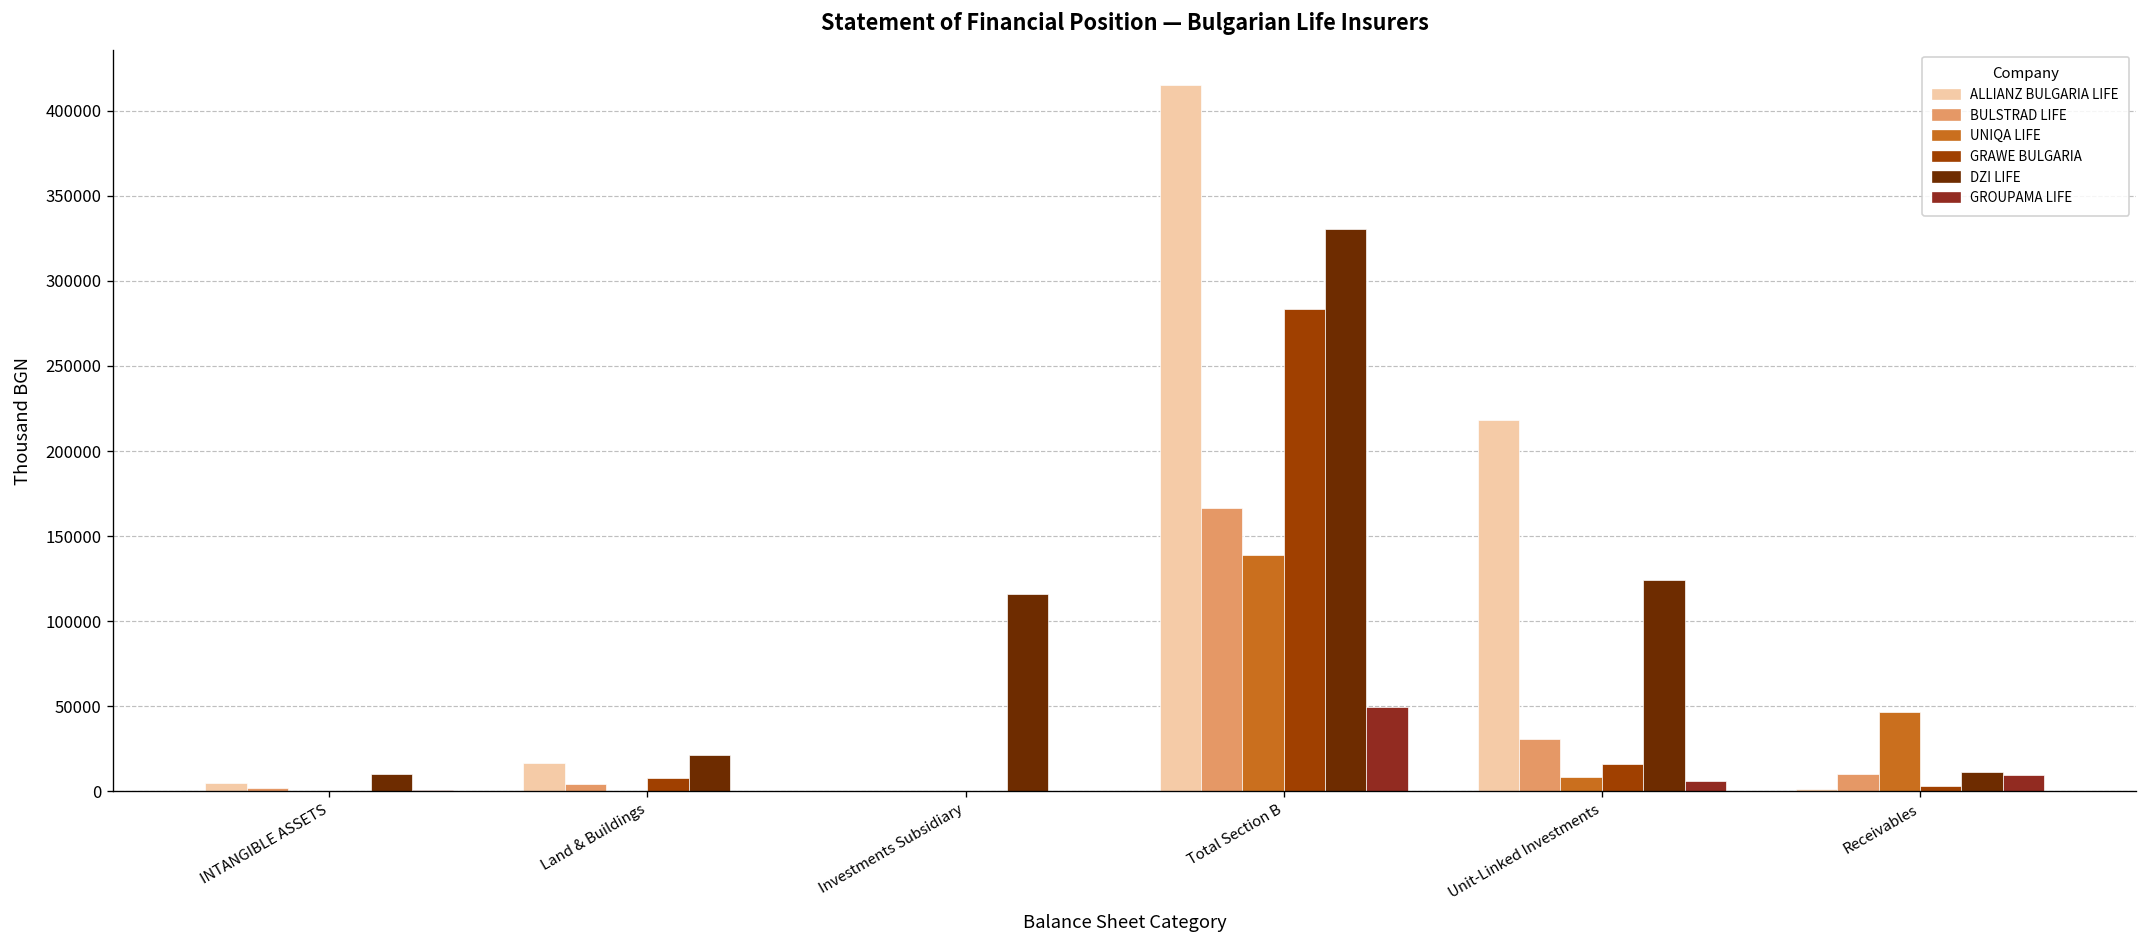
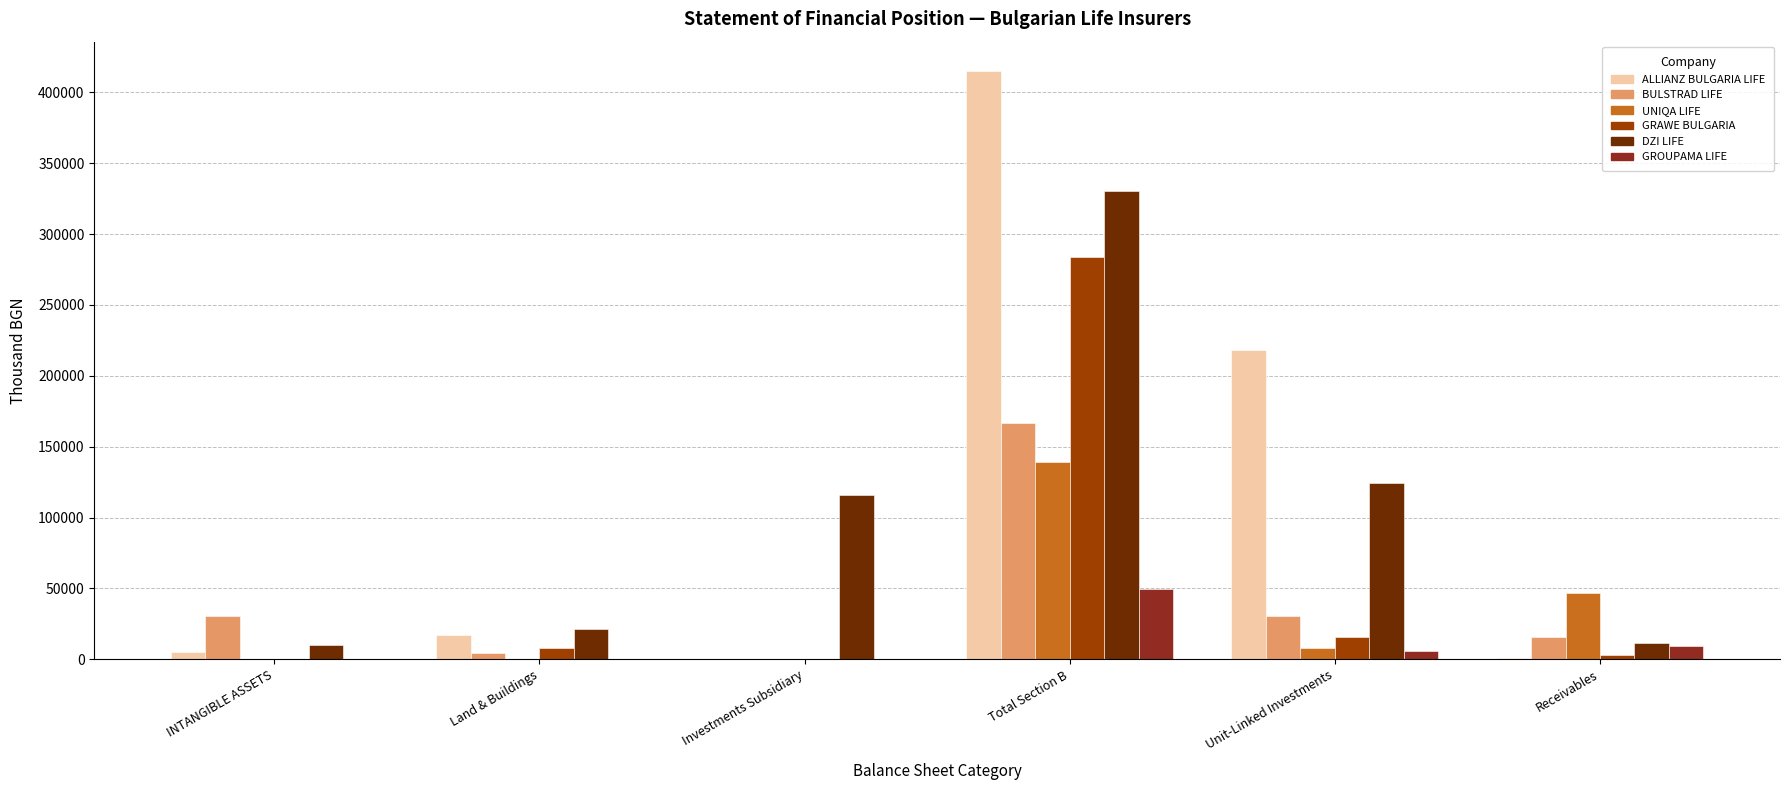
  {
    "ALLIANZ BULGARIA LIFE": {
      "INTANGIBLE ASSETS": 5000,
      "Land & Buildings": 17000,
      "Investments Subsidiary": 0,
      "Total Section B": 415000,
      "Unit-Linked Investments": 218000
    },
    "BULSTRAD LIFE": {
-     "INTANGIBLE ASSETS": 2000,
+     "INTANGIBLE ASSETS": 30000,
      "Land & Buildings": 4000,
      "Total Section B": 166000,
      "Unit-Linked Investments": 31000,
-     "Receivables": 10000
+     "Receivables": 16000
    },
    "UNIQA LIFE": {
      "Land & Buildings": 0,
      "Total Section B": 139000,
      "Unit-Linked Investments": 8000,
      "Receivables": 46000
    }
  }
